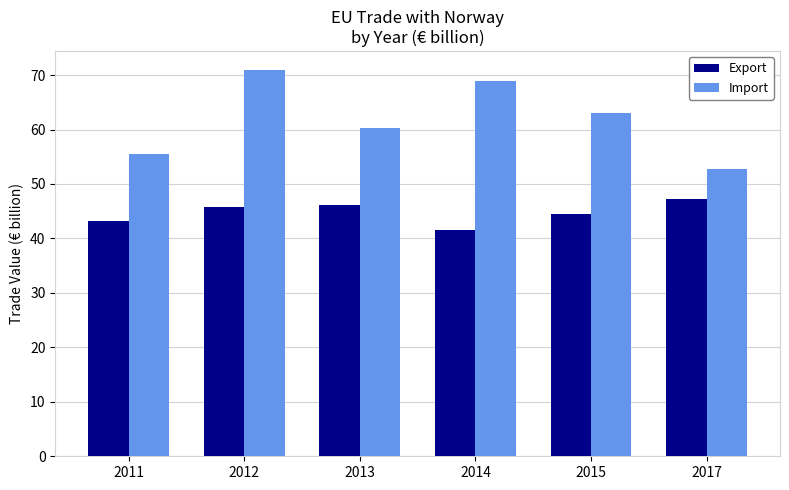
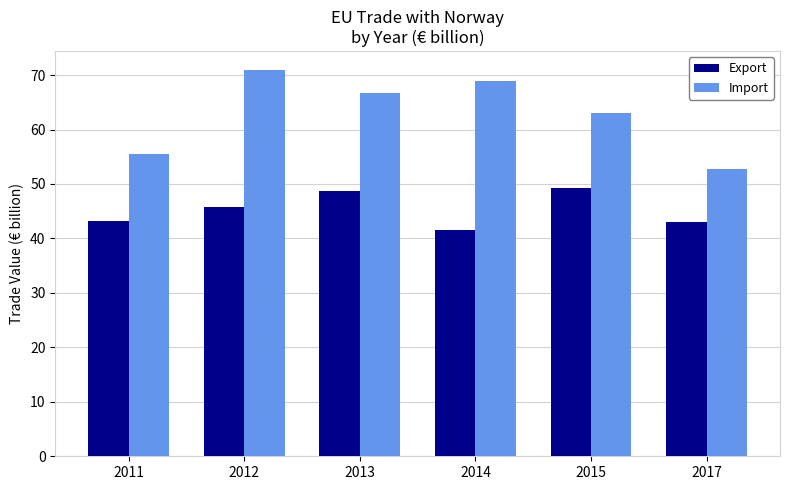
  {
    "Export": {
      "2011": 43,
      "2012": 46,
-     "2013": 46,
+     "2013": 49,
      "2014": 41,
-     "2015": 44,
-     "2017": 47
+     "2015": 49,
+     "2017": 43
    },
    "Import": {
      "2011": 56,
      "2012": 71,
-     "2013": 60,
+     "2013": 67,
      "2014": 69,
      "2015": 63,
      "2017": 53
    }
  }
